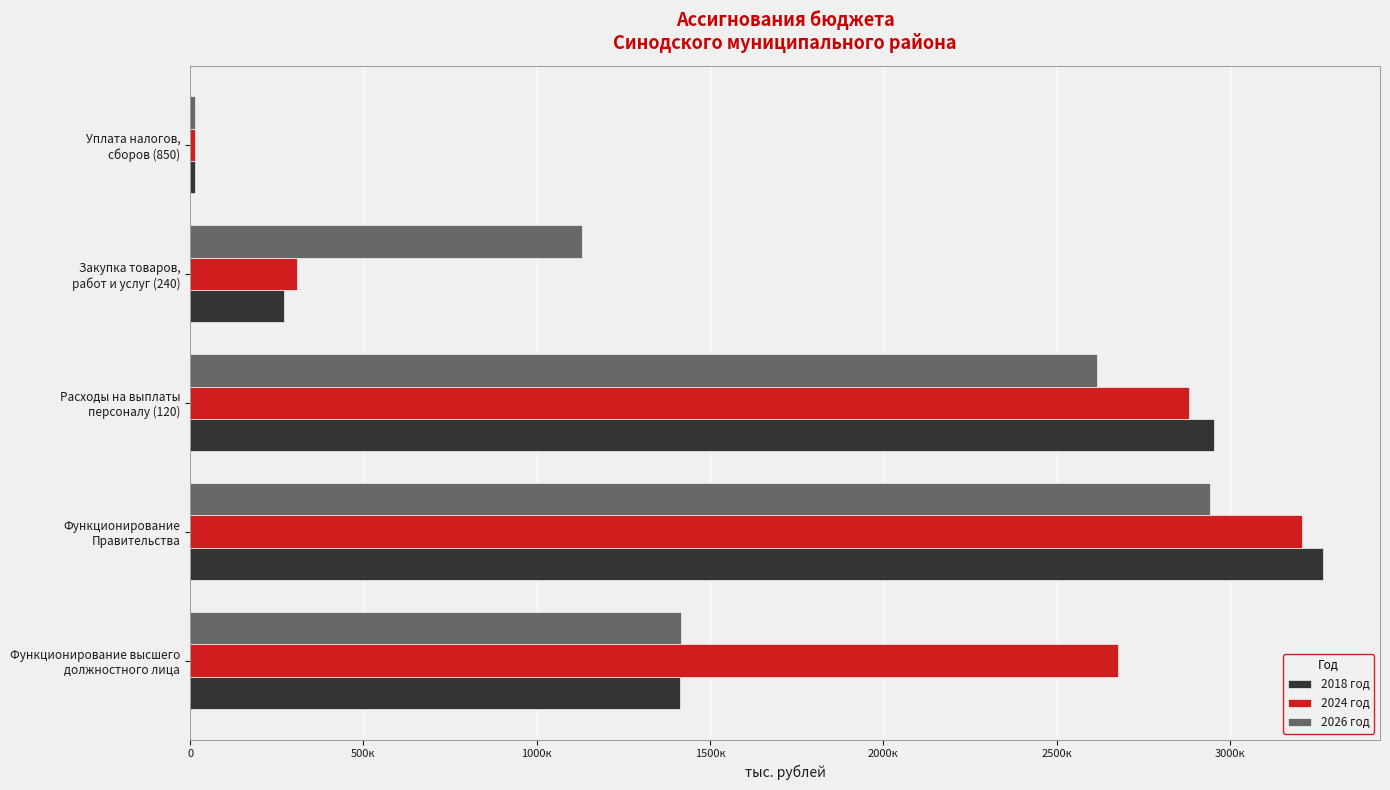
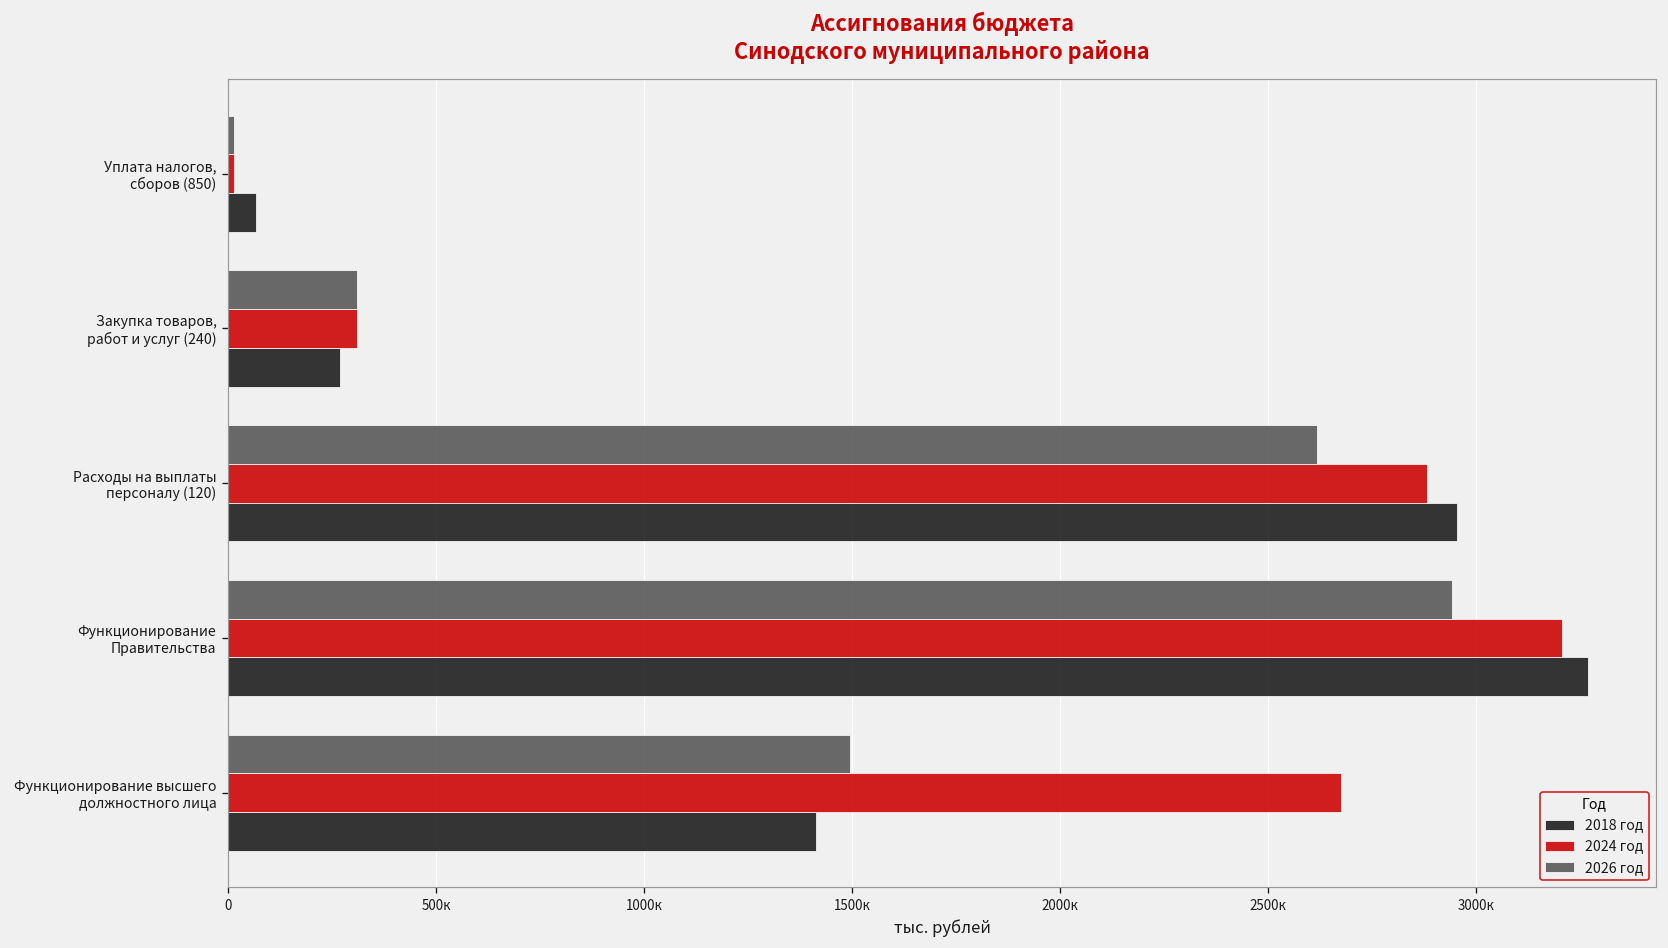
  {
    "2018 год": {
-     "Уплата налогов, сборов (850)": "20к",
+     "Уплата налогов, сборов (850)": "70к",
      "Закупка товаров, работ и услуг (240)": "270к",
      "Расходы на выплаты персоналу (120)": "2950к",
      "Функционирование Правительства": "3270к",
      "Функционирование высшего должностного лица": "1410к"
    },
    "2024 год": {
      "Уплата налогов, сборов (850)": "20к",
      "Закупка товаров, работ и услуг (240)": "310к",
      "Расходы на выплаты персоналу (120)": "2880к",
      "Функционирование Правительства": "3210к",
      "Функционирование высшего должностного лица": "2680к"
    },
    "2026 год": {
      "Уплата налогов, сборов (850)": "20к",
-     "Закупка товаров, работ и услуг (240)": "1130к",
+     "Закупка товаров, работ и услуг (240)": "310к",
      "Расходы на выплаты персоналу (120)": "2620к",
      "Функционирование Правительства": "2940к",
-     "Функционирование высшего должностного лица": "1420к"
+     "Функционирование высшего должностного лица": "1500к"
    }
  }
